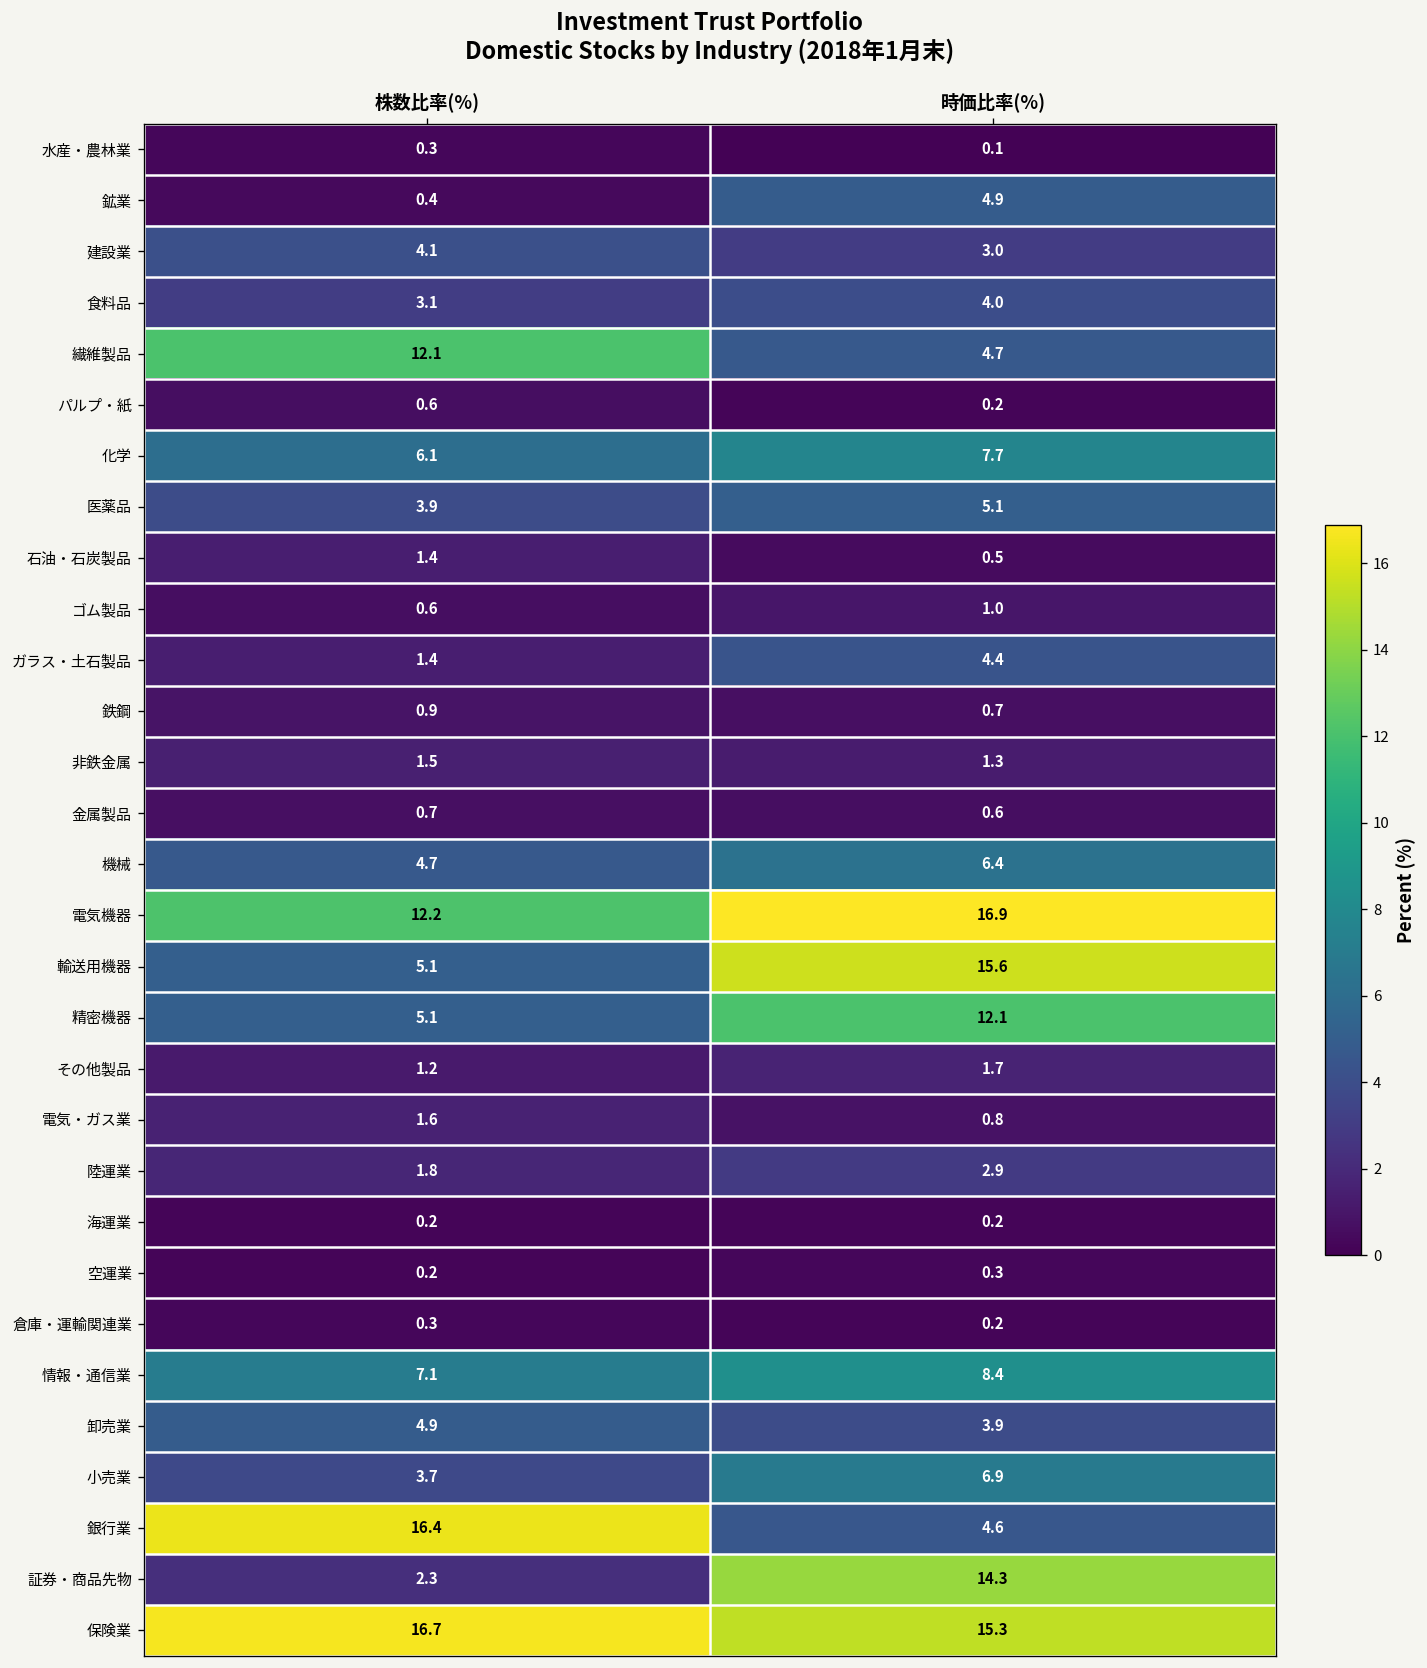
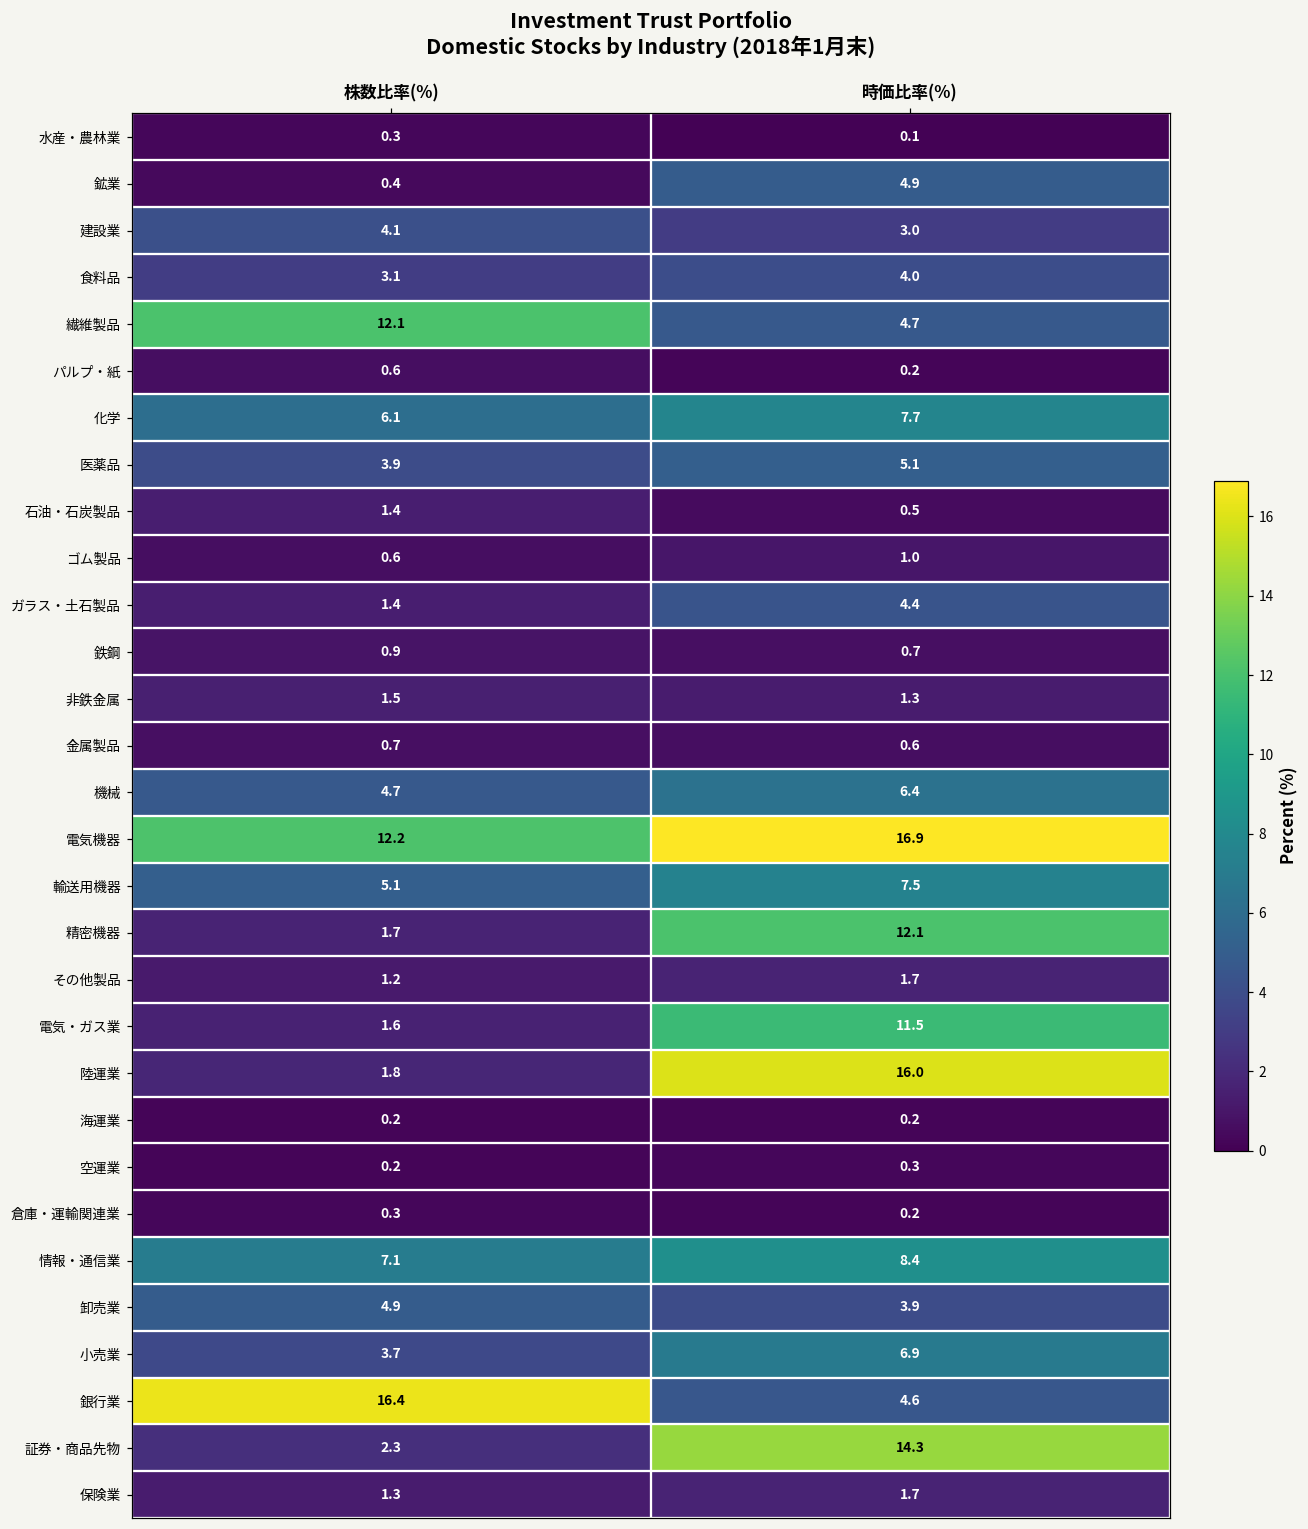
  {
    "水産・農林業": {
      "株数比率(%)": 0.3,
      "時価比率(%)": 0.1
    },
    "鉱業": {
      "株数比率(%)": 0.4,
      "時価比率(%)": 4.9
    },
    "建設業": {
      "株数比率(%)": 4.1,
      "時価比率(%)": 3.0
    },
    "食料品": {
      "株数比率(%)": 3.1,
      "時価比率(%)": 4.0
    },
    "繊維製品": {
      "株数比率(%)": 12.1,
      "時価比率(%)": 4.7
    },
    "パルプ・紙": {
      "株数比率(%)": 0.6,
      "時価比率(%)": 0.2
    },
    "化学": {
      "株数比率(%)": 6.1,
      "時価比率(%)": 7.7
    },
    "医薬品": {
      "株数比率(%)": 3.9,
      "時価比率(%)": 5.1
    },
    "石油・石炭製品": {
      "株数比率(%)": 1.4,
      "時価比率(%)": 0.5
    },
    "ゴム製品": {
      "株数比率(%)": 0.6,
      "時価比率(%)": 1.0
    },
    "ガラス・土石製品": {
      "株数比率(%)": 1.4,
      "時価比率(%)": 4.4
    },
    "鉄鋼": {
      "株数比率(%)": 0.9,
      "時価比率(%)": 0.7
    },
    "非鉄金属": {
      "株数比率(%)": 1.5,
      "時価比率(%)": 1.3
    },
    "金属製品": {
      "株数比率(%)": 0.7,
      "時価比率(%)": 0.6
    },
    "機械": {
      "株数比率(%)": 4.7,
      "時価比率(%)": 6.4
    },
    "電気機器": {
      "株数比率(%)": 12.2,
      "時価比率(%)": 16.9
    },
    "輸送用機器": {
      "株数比率(%)": 5.1,
-     "時価比率(%)": 15.6
+     "時価比率(%)": 7.5
    },
    "精密機器": {
-     "株数比率(%)": 5.1,
+     "株数比率(%)": 1.7,
      "時価比率(%)": 12.1
    },
    "その他製品": {
      "株数比率(%)": 1.2,
      "時価比率(%)": 1.7
    },
    "電気・ガス業": {
      "株数比率(%)": 1.6,
-     "時価比率(%)": 0.8
+     "時価比率(%)": 11.5
    },
    "陸運業": {
      "株数比率(%)": 1.8,
-     "時価比率(%)": 2.9
+     "時価比率(%)": 16.0
    },
    "海運業": {
      "株数比率(%)": 0.2,
      "時価比率(%)": 0.2
    },
    "空運業": {
      "株数比率(%)": 0.2,
      "時価比率(%)": 0.3
    },
    "倉庫・運輸関連業": {
      "株数比率(%)": 0.3,
      "時価比率(%)": 0.2
    },
    "情報・通信業": {
      "株数比率(%)": 7.1,
      "時価比率(%)": 8.4
    },
    "卸売業": {
      "株数比率(%)": 4.9,
      "時価比率(%)": 3.9
    },
    "小売業": {
      "株数比率(%)": 3.7,
      "時価比率(%)": 6.9
    },
    "銀行業": {
      "株数比率(%)": 16.4,
      "時価比率(%)": 4.6
    },
    "証券・商品先物": {
      "株数比率(%)": 2.3,
      "時価比率(%)": 14.3
    },
    "保険業": {
-     "株数比率(%)": 16.7,
-     "時価比率(%)": 15.3
+     "株数比率(%)": 1.3,
+     "時価比率(%)": 1.7
    }
  }
